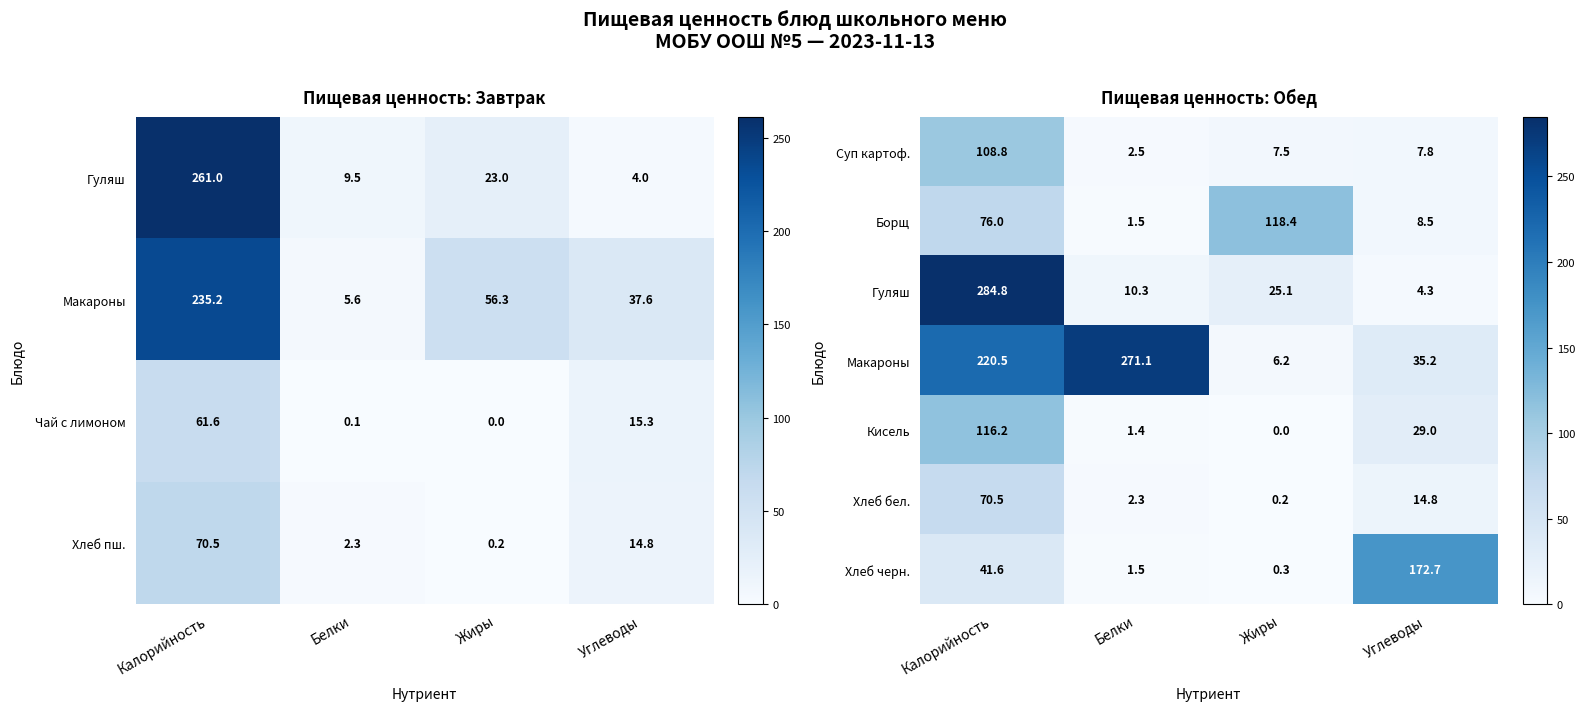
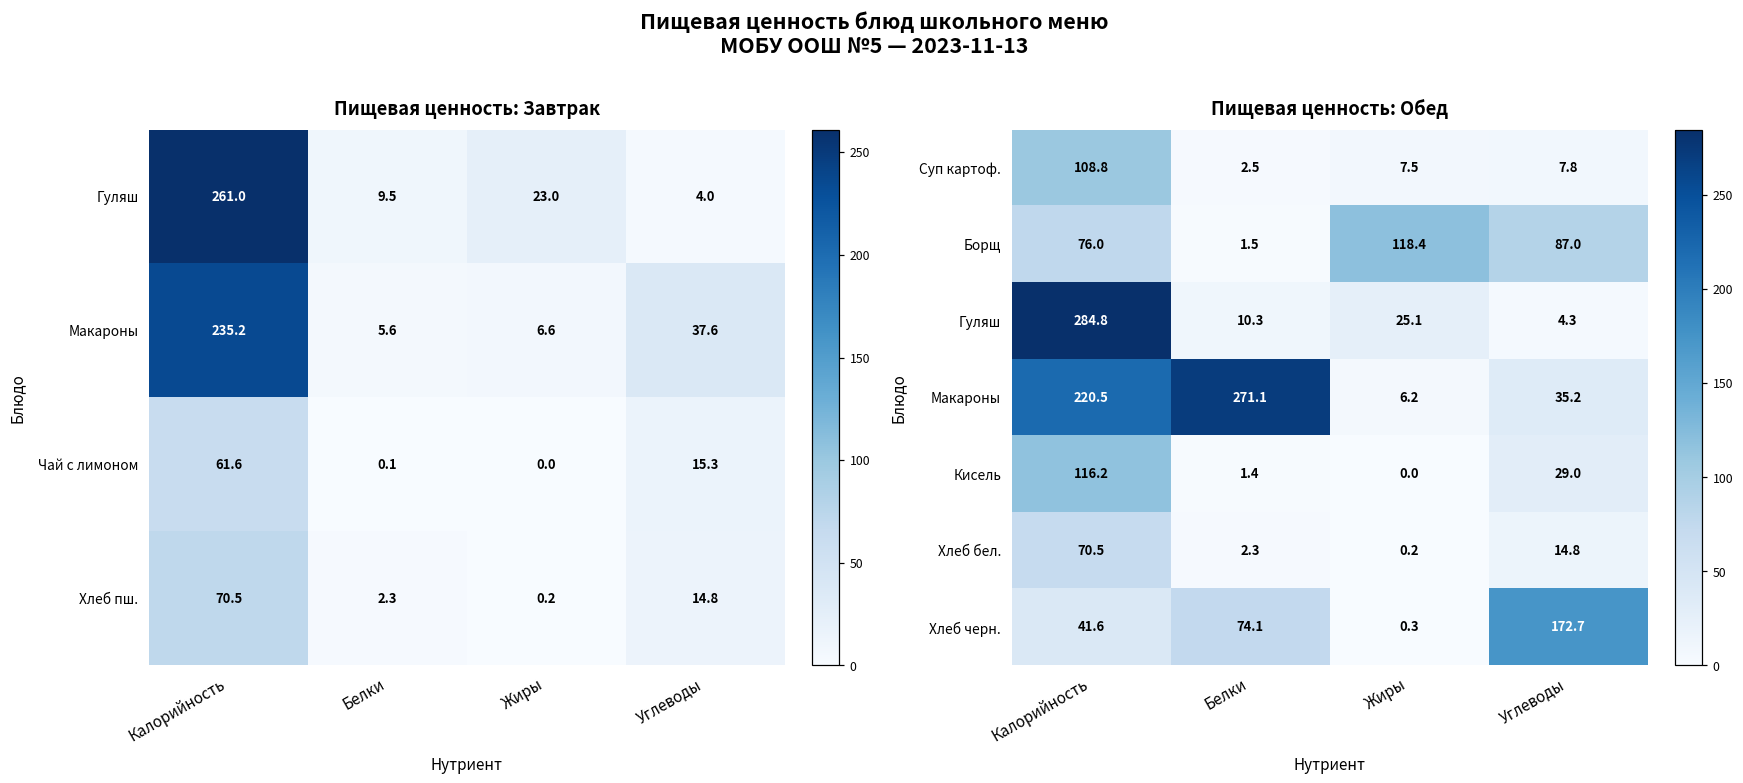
  {
    "Пищевая ценность: Завтрак": {
      "Гуляш": {
        "Калорийность": 261.0,
        "Белки": 9.5,
        "Жиры": 23.0,
        "Углеводы": 4.0
      },
      "Макароны": {
        "Калорийность": 235.2,
        "Белки": 5.6,
-       "Жиры": 56.3,
+       "Жиры": 6.6,
        "Углеводы": 37.6
      },
      "Чай с лимоном": {
        "Калорийность": 61.6,
        "Белки": 0.1,
        "Жиры": 0.0,
        "Углеводы": 15.3
      },
      "Хлеб пш.": {
        "Калорийность": 70.5,
        "Белки": 2.3,
        "Жиры": 0.2,
        "Углеводы": 14.8
      }
    },
    "Пищевая ценность: Обед": {
      "Суп картоф.": {
        "Калорийность": 108.8,
        "Белки": 2.5,
        "Жиры": 7.5,
        "Углеводы": 7.8
      },
      "Борщ": {
        "Калорийность": 76.0,
        "Белки": 1.5,
        "Жиры": 118.4,
-       "Углеводы": 8.5
+       "Углеводы": 87.0
      },
      "Гуляш": {
        "Калорийность": 284.8,
        "Белки": 10.3,
        "Жиры": 25.1,
        "Углеводы": 4.3
      },
      "Макароны": {
        "Калорийность": 220.5,
        "Белки": 271.1,
        "Жиры": 6.2,
        "Углеводы": 35.2
      },
      "Кисель": {
        "Калорийность": 116.2,
        "Белки": 1.4,
        "Жиры": 0.0,
        "Углеводы": 29.0
      },
      "Хлеб бел.": {
        "Калорийность": 70.5,
        "Белки": 2.3,
        "Жиры": 0.2,
        "Углеводы": 14.8
      },
      "Хлеб черн.": {
        "Калорийность": 41.6,
-       "Белки": 1.5,
+       "Белки": 74.1,
        "Жиры": 0.3,
        "Углеводы": 172.7
      }
    }
  }
